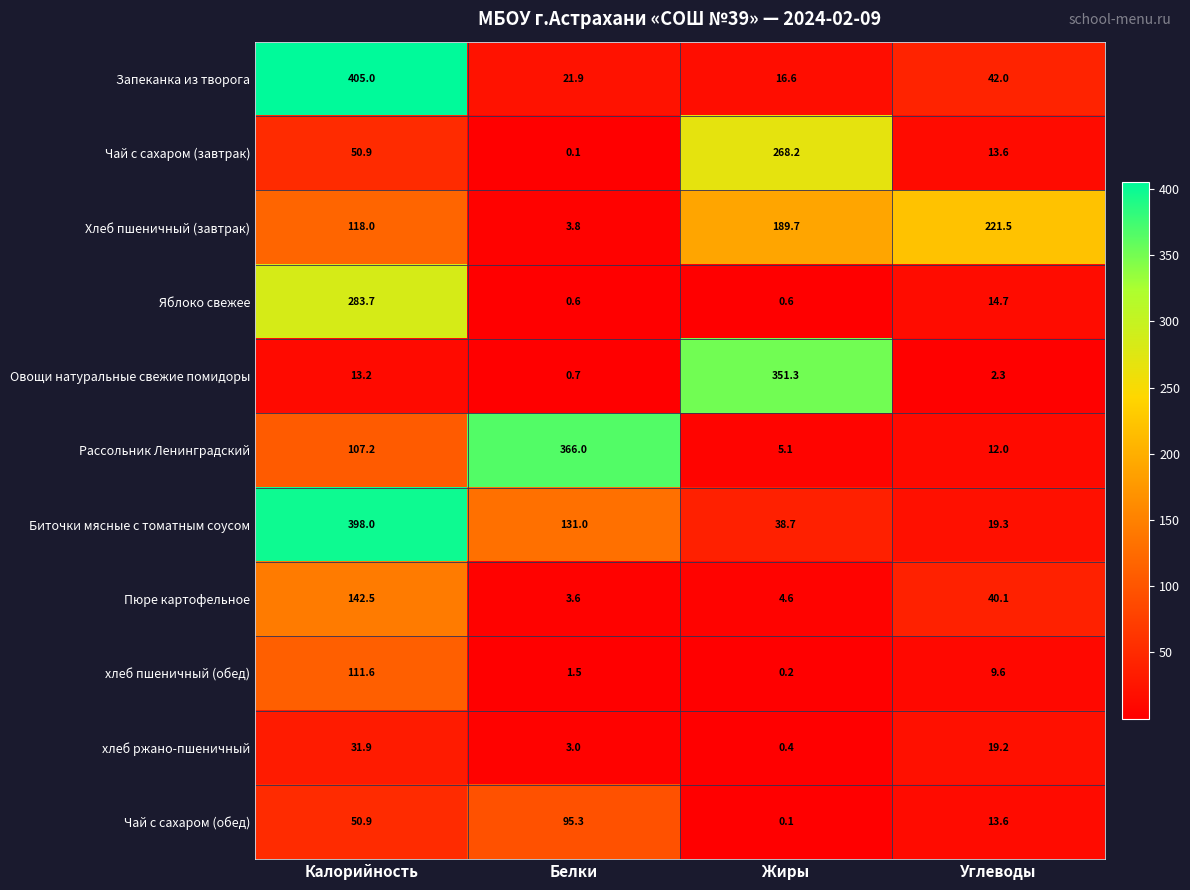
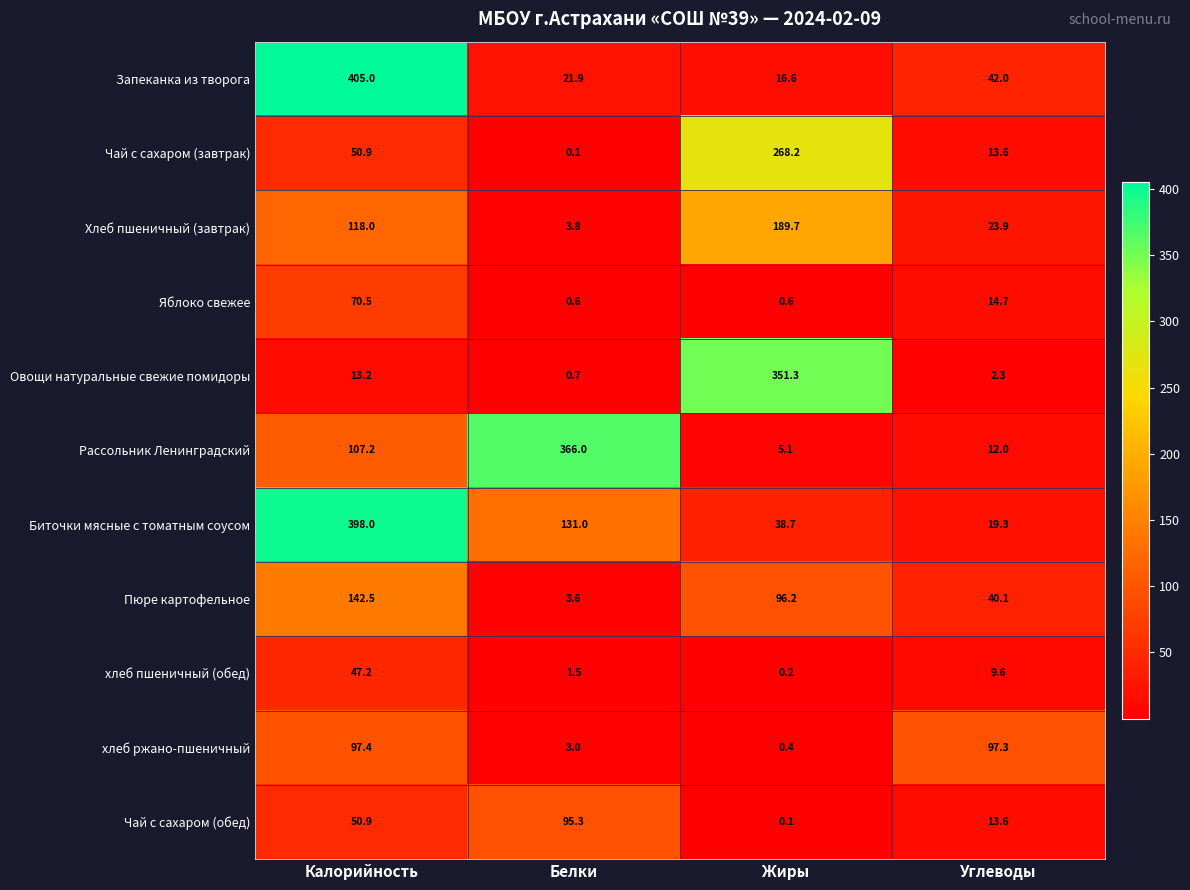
  {
    "Запеканка из творога": {
      "Калорийность": 405.0,
      "Белки": 21.9,
      "Жиры": 16.6,
      "Углеводы": 42.0
    },
    "Чай с сахаром (завтрак)": {
      "Калорийность": 50.9,
      "Белки": 0.1,
      "Жиры": 268.2,
      "Углеводы": 13.6
    },
    "Хлеб пшеничный (завтрак)": {
      "Калорийность": 118.0,
      "Белки": 3.8,
      "Жиры": 189.7,
-     "Углеводы": 221.5
+     "Углеводы": 23.9
    },
    "Яблоко свежее": {
-     "Калорийность": 283.7,
+     "Калорийность": 70.5,
      "Белки": 0.6,
      "Жиры": 0.6,
      "Углеводы": 14.7
    },
    "Овощи натуральные свежие помидоры": {
      "Калорийность": 13.2,
      "Белки": 0.7,
      "Жиры": 351.3,
      "Углеводы": 2.3
    },
    "Рассольник Ленинградский": {
      "Калорийность": 107.2,
      "Белки": 366.0,
      "Жиры": 5.1,
      "Углеводы": 12.0
    },
    "Биточки мясные с томатным соусом": {
      "Калорийность": 398.0,
      "Белки": 131.0,
      "Жиры": 38.7,
      "Углеводы": 19.3
    },
    "Пюре картофельное": {
      "Калорийность": 142.5,
      "Белки": 3.6,
-     "Жиры": 4.6,
+     "Жиры": 96.2,
      "Углеводы": 40.1
    },
    "хлеб пшеничный (обед)": {
-     "Калорийность": 111.6,
+     "Калорийность": 47.2,
      "Белки": 1.5,
      "Жиры": 0.2,
      "Углеводы": 9.6
    },
    "хлеб ржано-пшеничный": {
-     "Калорийность": 31.9,
+     "Калорийность": 97.4,
      "Белки": 3.0,
      "Жиры": 0.4,
-     "Углеводы": 19.2
+     "Углеводы": 97.3
    },
    "Чай с сахаром (обед)": {
      "Калорийность": 50.9,
      "Белки": 95.3,
      "Жиры": 0.1,
      "Углеводы": 13.6
    }
  }
